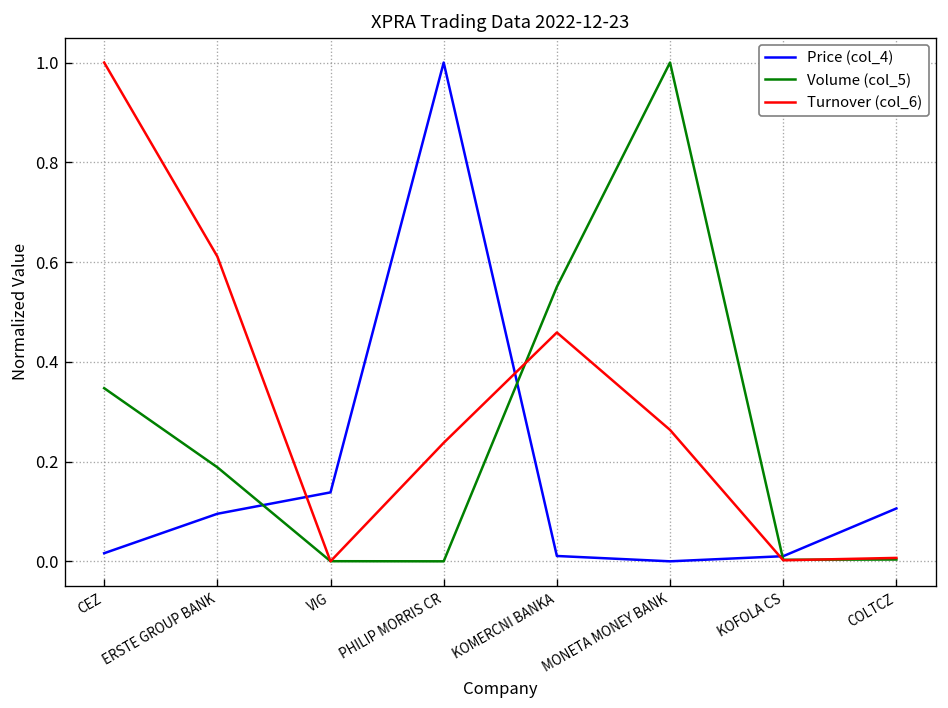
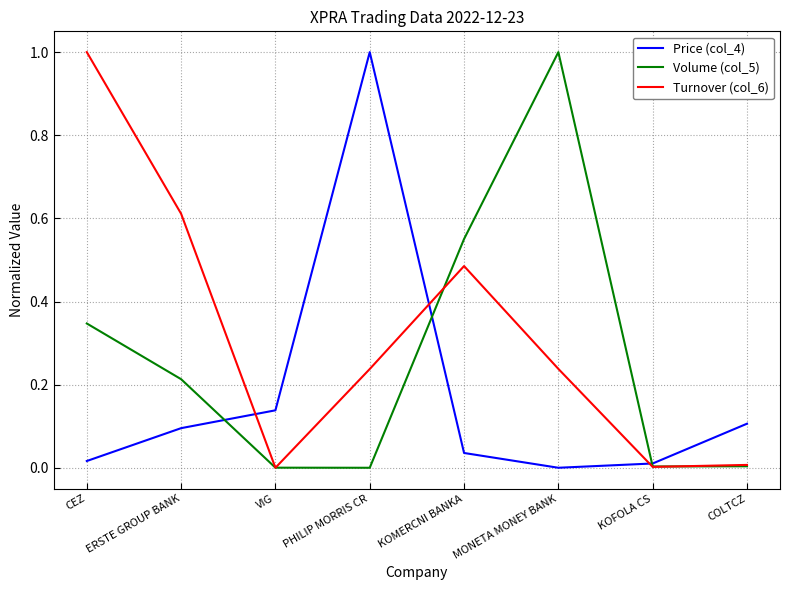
  {
    "Price (col_4)": {
      "CEZ": 0.02,
      "ERSTE GROUP BANK": 0.10,
      "VIG": 0.14,
      "PHILIP MORRIS CR": 1.00,
-     "KOMERCNI BANKA": 0.01,
+     "KOMERCNI BANKA": 0.04,
      "MONETA MONEY BANK": 0.00,
      "KOFOLA CS": 0.01,
      "COLTCZ": 0.11
    },
    "Volume (col_5)": {
      "CEZ": 0.35,
-     "ERSTE GROUP BANK": 0.19,
+     "ERSTE GROUP BANK": 0.21,
      "PHILIP MORRIS CR": 0.00,
      "KOMERCNI BANKA": 0.55,
      "MONETA MONEY BANK": 1.00
    },
    "Turnover (col_6)": {
      "CEZ": 1.00,
      "ERSTE GROUP BANK": 0.61,
      "PHILIP MORRIS CR": 0.24,
-     "KOMERCNI BANKA": 0.46,
-     "MONETA MONEY BANK": 0.26
+     "KOMERCNI BANKA": 0.49,
+     "MONETA MONEY BANK": 0.24
    }
  }
